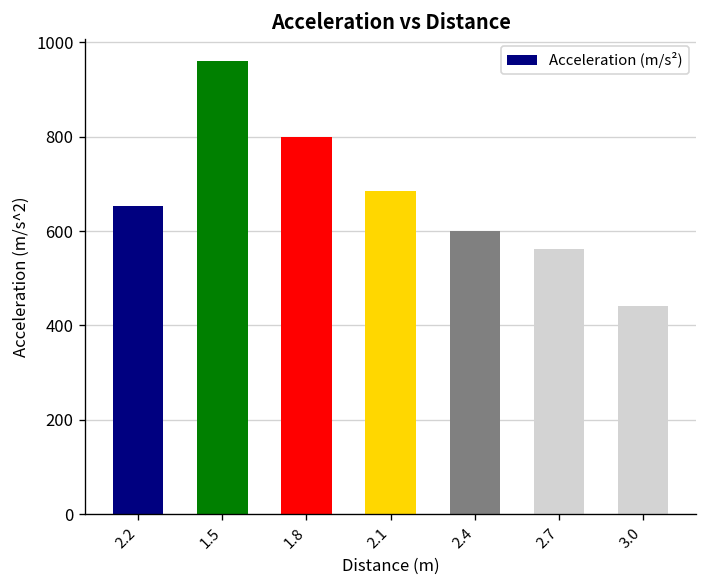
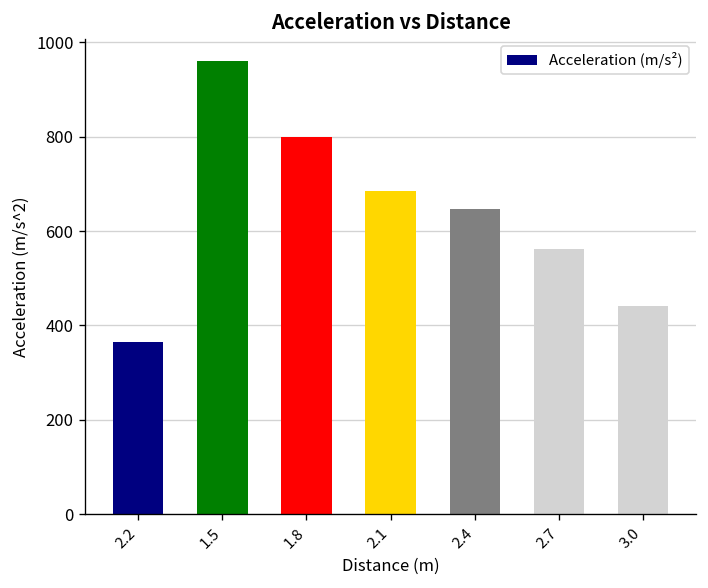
  {
-   "2.2": 650,
+   "2.2": 360,
    "1.5": 960,
    "1.8": 800,
    "2.1": 690,
-   "2.4": 600,
+   "2.4": 650,
    "2.7": 560,
    "3.0": 440
  }
